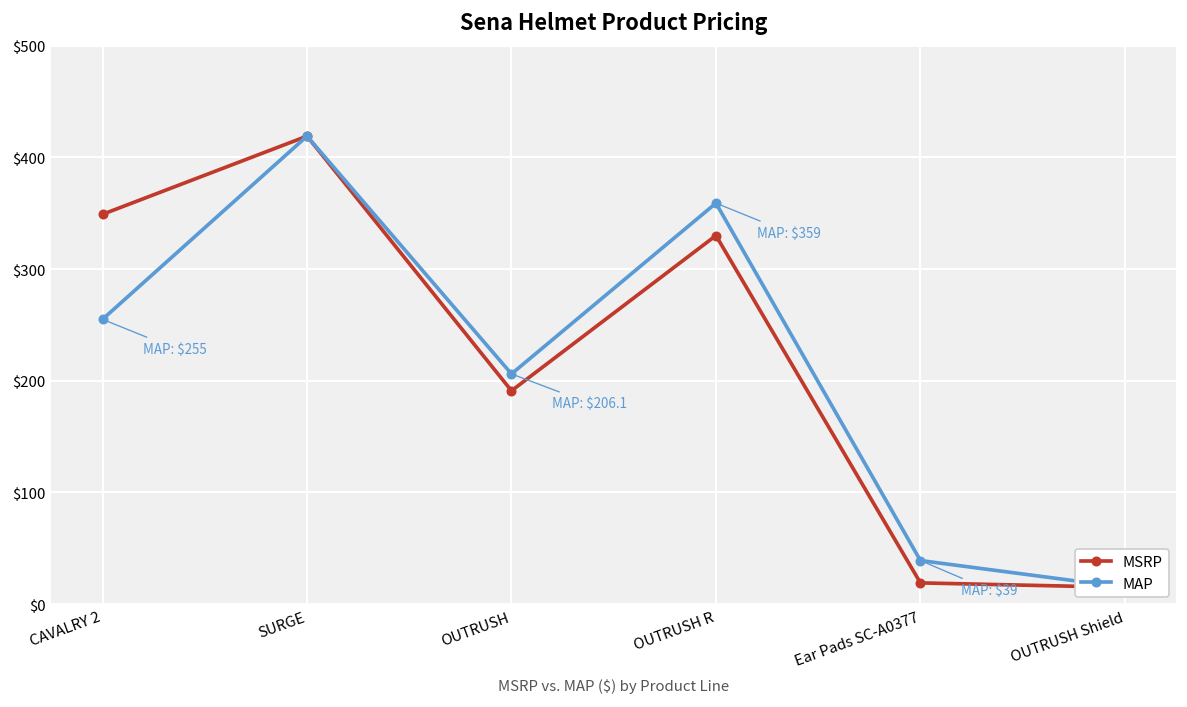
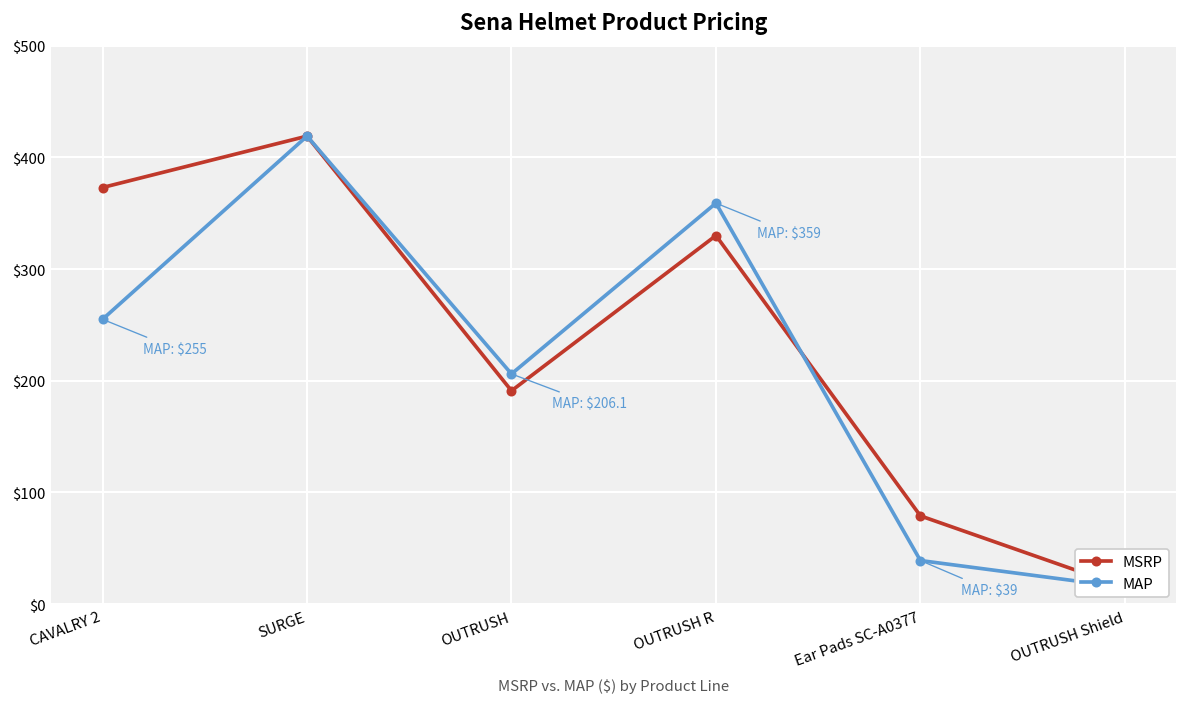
  {
    "MSRP": {
-     "CAVALRY 2": "$350",
-     "Ear Pads SC-A0377": "$20"
+     "CAVALRY 2": "$370",
+     "Ear Pads SC-A0377": "$80"
    },
    "MAP": {
      "CAVALRY 2": "$255",
      "OUTRUSH": "$206.1",
      "OUTRUSH R": "$359",
      "Ear Pads SC-A0377": "$39"
    }
  }
